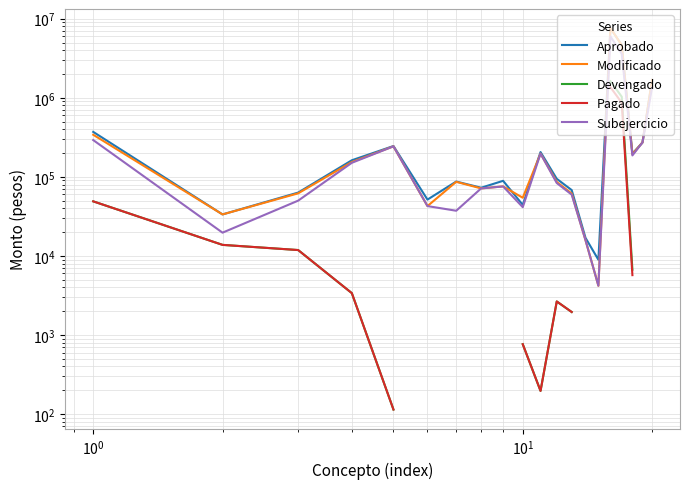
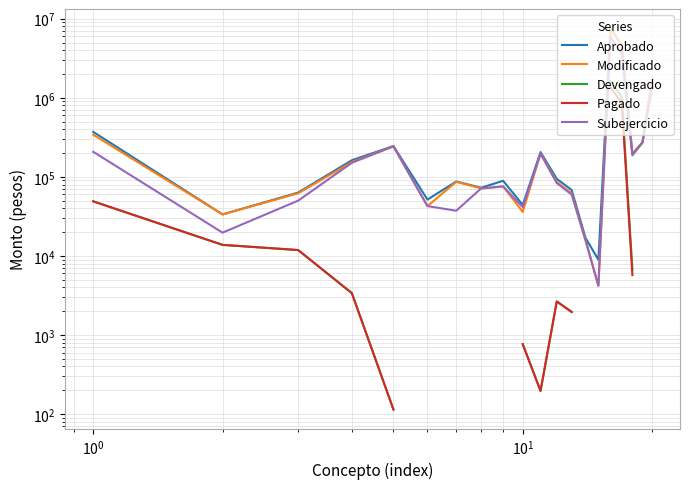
  {
    "Aprobado": {
      "10^0": 400000
    },
    "Modificado": {
      "10^0": 340000,
-     "10^1": 50000
+     "10^1": 40000
    },
    "Subejercicio": {
-     "10^0": 290000
+     "10^0": 210000
    }
  }
